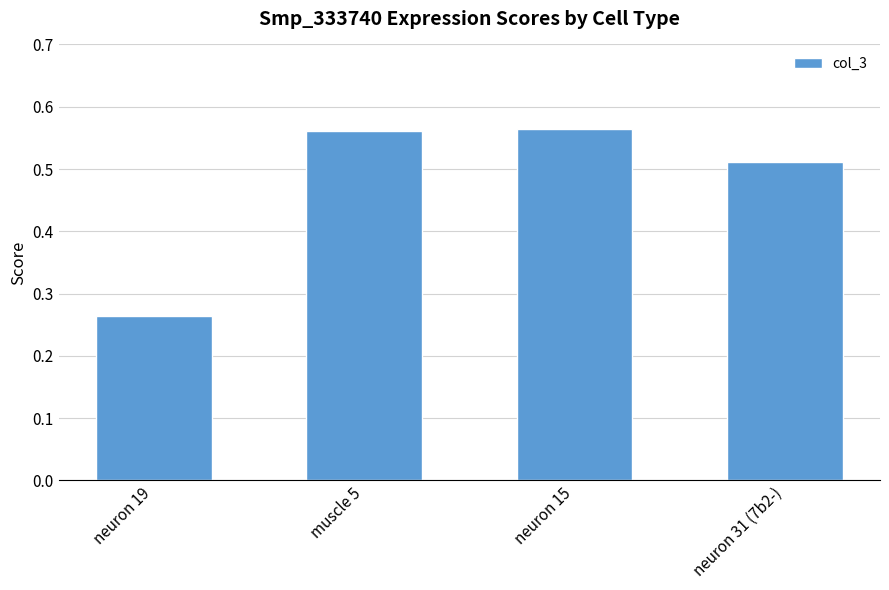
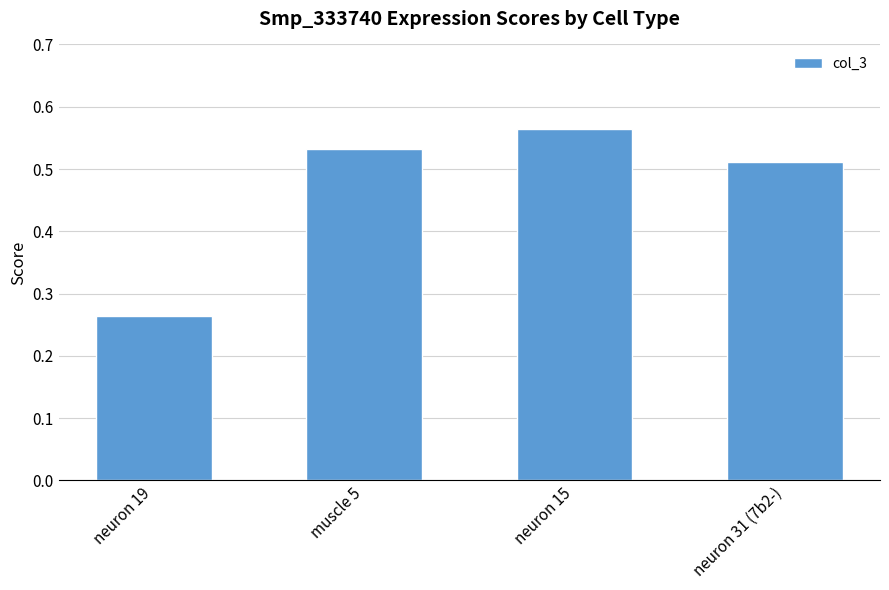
  {
    "neuron 19": 0.26,
-   "muscle 5": 0.56,
+   "muscle 5": 0.53,
    "neuron 15": 0.56,
    "neuron 31 (7b2-)": 0.51
  }
